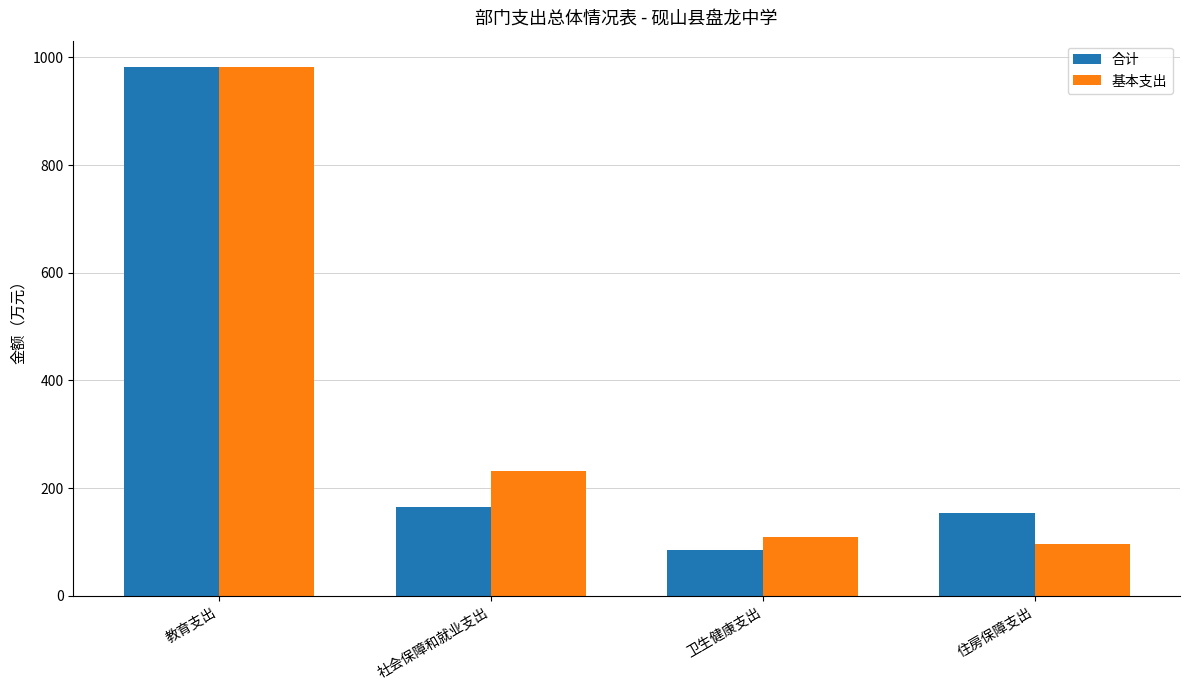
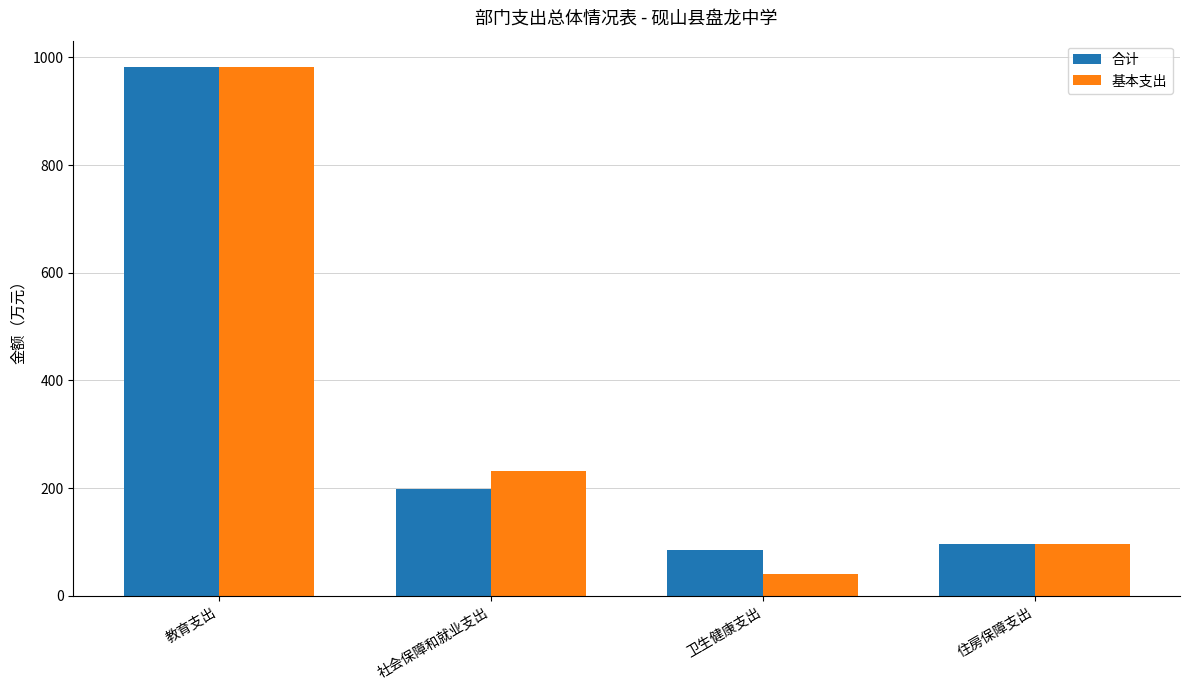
  {
    "合计": {
      "教育支出": 980,
-     "社会保障和就业支出": 160,
+     "社会保障和就业支出": 200,
      "卫生健康支出": 90,
-     "住房保障支出": 150
+     "住房保障支出": 100
    },
    "基本支出": {
      "教育支出": 980,
      "社会保障和就业支出": 230,
-     "卫生健康支出": 110,
+     "卫生健康支出": 40,
      "住房保障支出": 100
    }
  }
